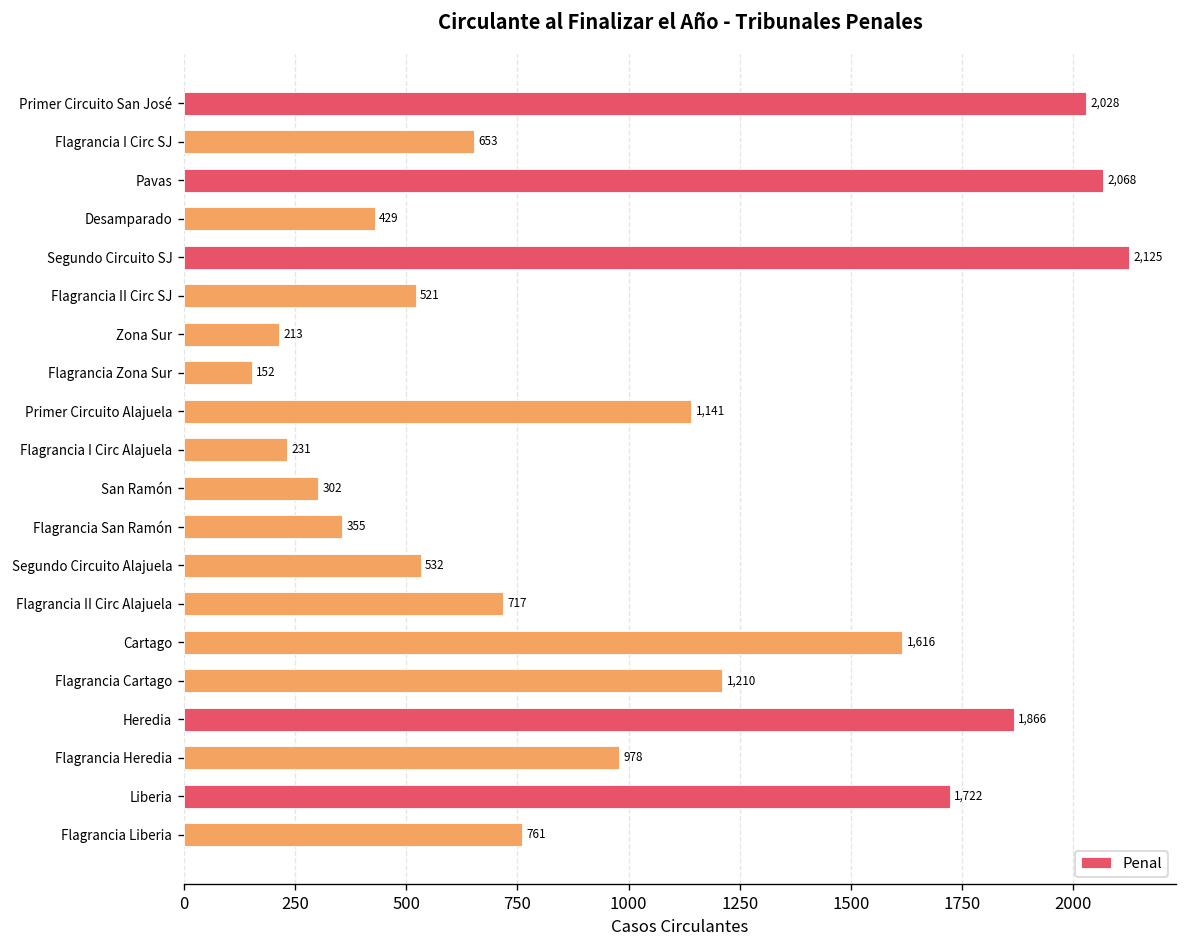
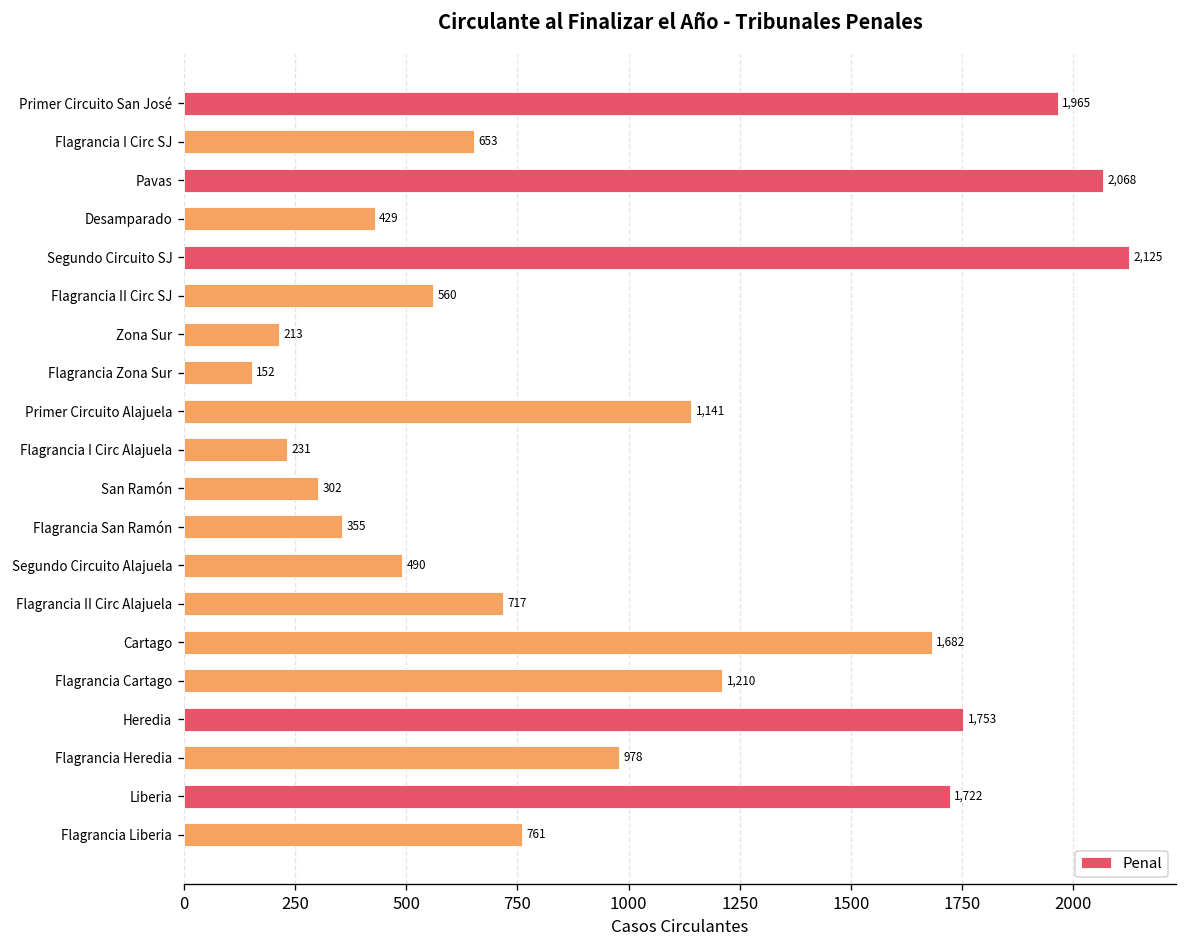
  {
-   "Primer Circuito San José": "2,028",
+   "Primer Circuito San José": "1,965",
    "Flagrancia I Circ SJ": "653",
    "Pavas": "2,068",
    "Desamparado": "429",
    "Segundo Circuito SJ": "2,125",
-   "Flagrancia II Circ SJ": "521",
+   "Flagrancia II Circ SJ": "560",
    "Zona Sur": "213",
    "Flagrancia Zona Sur": "152",
    "Primer Circuito Alajuela": "1,141",
    "Flagrancia I Circ Alajuela": "231",
    "San Ramón": "302",
    "Flagrancia San Ramón": "355",
-   "Segundo Circuito Alajuela": "532",
+   "Segundo Circuito Alajuela": "490",
    "Flagrancia II Circ Alajuela": "717",
-   "Cartago": "1,616",
+   "Cartago": "1,682",
    "Flagrancia Cartago": "1,210",
-   "Heredia": "1,866",
+   "Heredia": "1,753",
    "Flagrancia Heredia": "978",
    "Liberia": "1,722",
    "Flagrancia Liberia": "761"
  }
